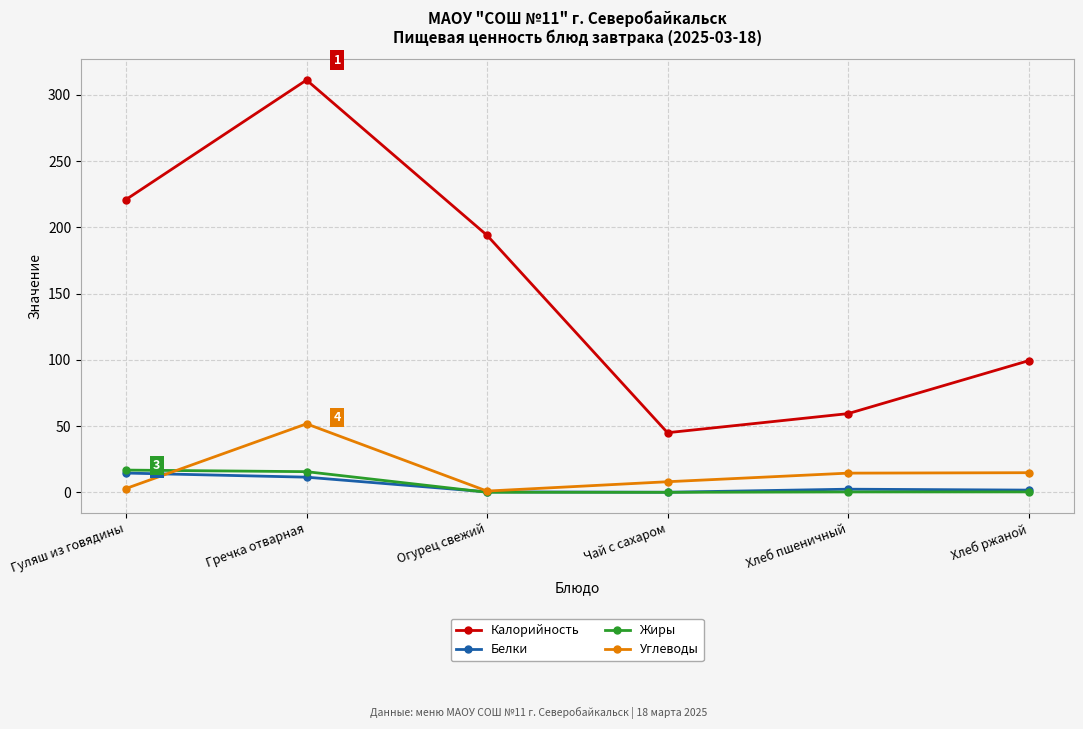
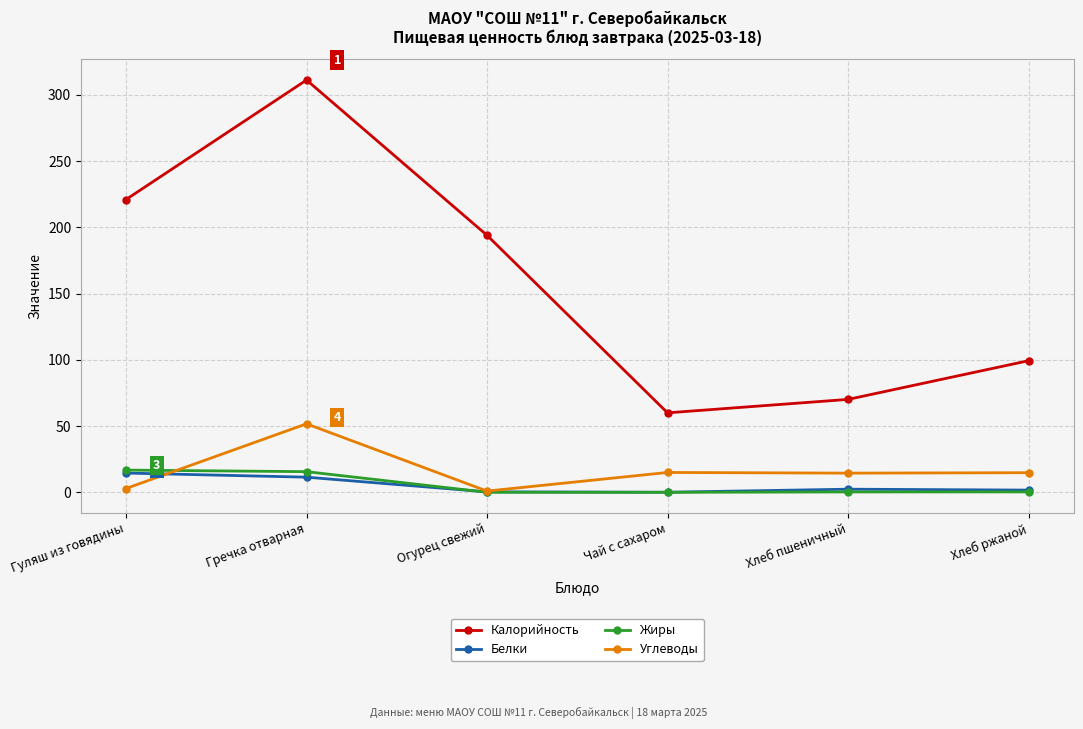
  {
    "Калорийность": {
      "Гуляш из говядины": 221,
      "Гречка отварная": 311,
      "Огурец свежий": 194,
-     "Чай с сахаром": 45,
-     "Хлеб пшеничный": 59,
+     "Чай с сахаром": 60,
+     "Хлеб пшеничный": 70,
      "Хлеб ржаной": 99
    },
    "Белки": {
      "Гуляш из говядины": 15,
      "Гречка отварная": 11,
      "Хлеб пшеничный": 2
    },
    "Жиры": {
      "Гуляш из говядины": 17,
      "Гречка отварная": 16,
      "Хлеб пшеничный": 0
    },
    "Углеводы": {
      "Гречка отварная": 52,
-     "Чай с сахаром": 8,
+     "Чай с сахаром": 15,
      "Хлеб пшеничный": 14,
      "Хлеб ржаной": 15
    }
  }
